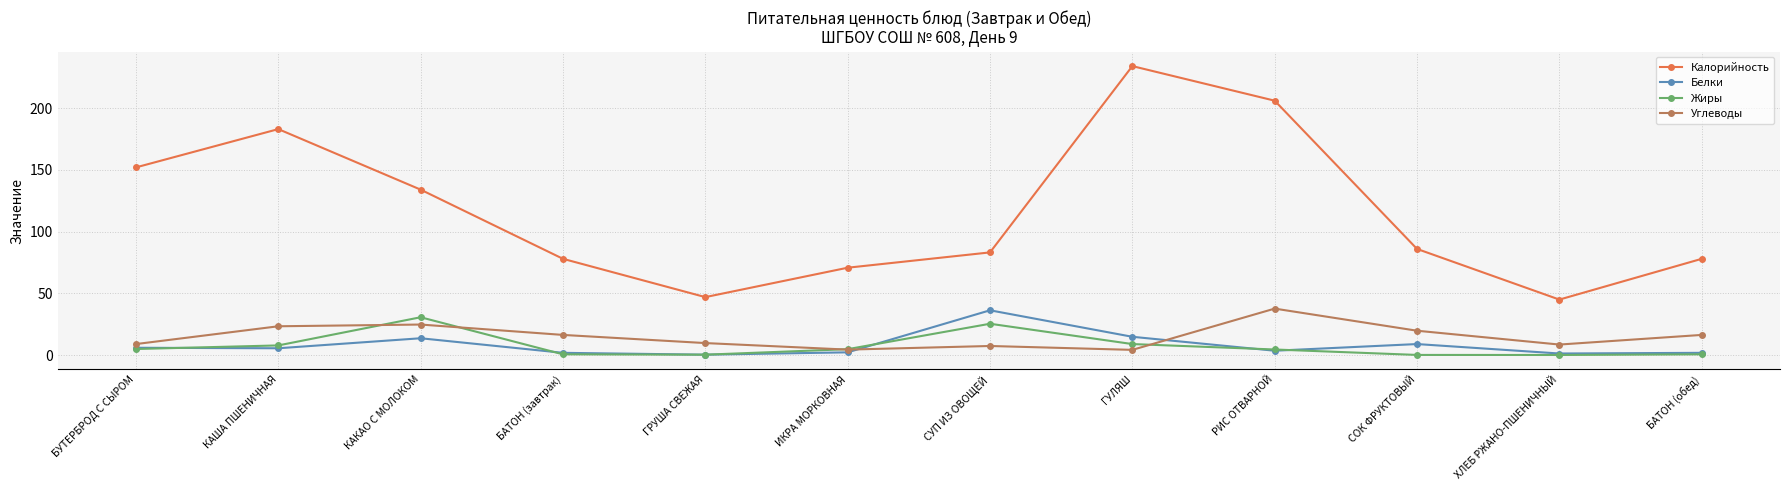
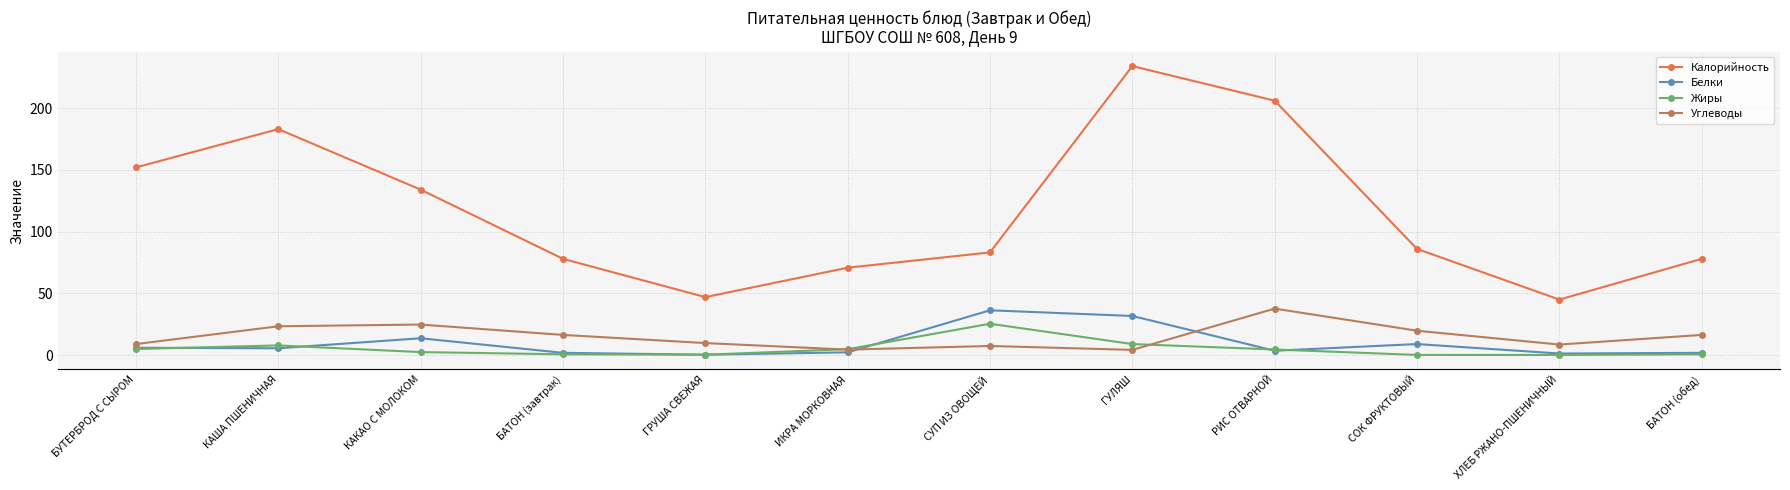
  {
    "Белки": {
      "КАША ПШЕНИЧНАЯ": 6,
      "КАКАО С МОЛОКОМ": 14,
      "ИКРА МОРКОВНАЯ": 2,
      "СУП ИЗ ОВОЩЕЙ": 36,
-     "ГУЛЯШ": 15,
+     "ГУЛЯШ": 32,
      "СОК ФРУКТОВЫЙ": 9
    },
    "Жиры": {
      "КАША ПШЕНИЧНАЯ": 8,
-     "КАКАО С МОЛОКОМ": 31,
+     "КАКАО С МОЛОКОМ": 3,
      "СУП ИЗ ОВОЩЕЙ": 25,
      "ГУЛЯШ": 9,
      "СОК ФРУКТОВЫЙ": 0
    }
  }
